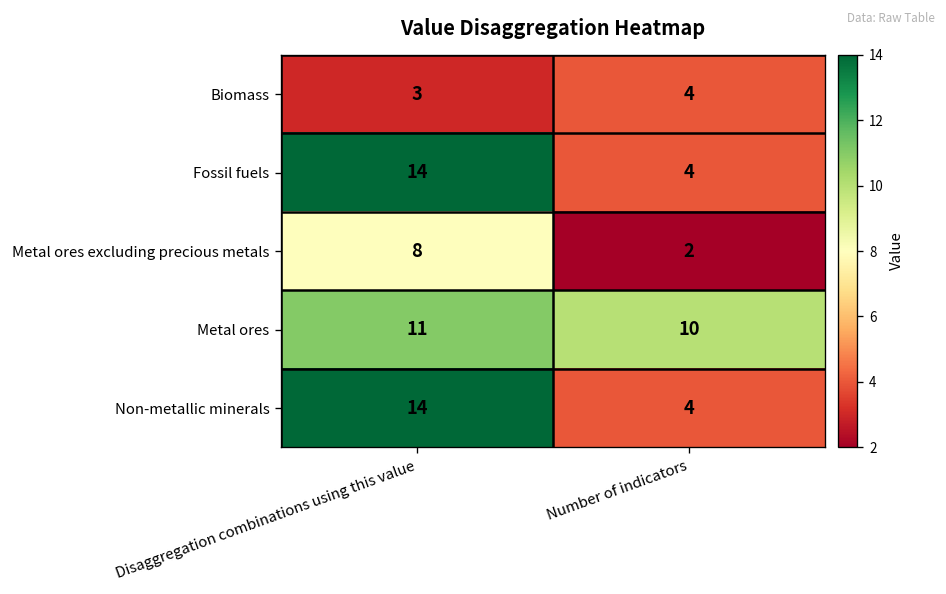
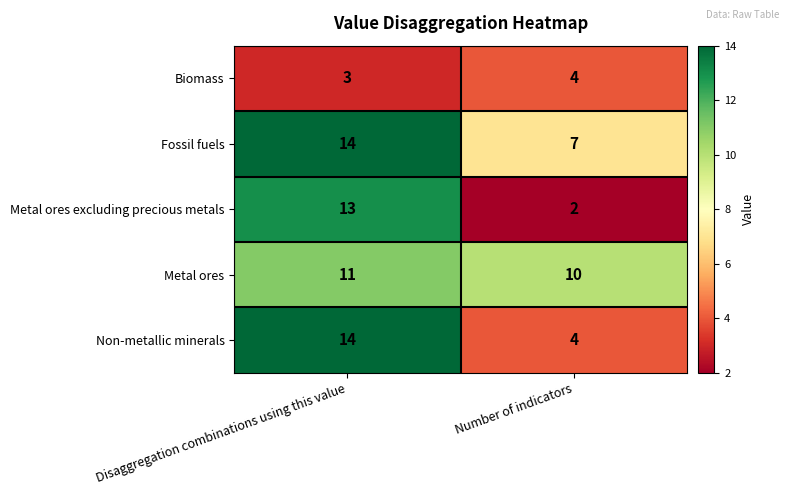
  {
    "Biomass": {
      "Disaggregation combinations using this value": 3,
      "Number of indicators": 4
    },
    "Fossil fuels": {
      "Disaggregation combinations using this value": 14,
-     "Number of indicators": 4
+     "Number of indicators": 7
    },
    "Metal ores excluding precious metals": {
-     "Disaggregation combinations using this value": 8,
+     "Disaggregation combinations using this value": 13,
      "Number of indicators": 2
    },
    "Metal ores": {
      "Disaggregation combinations using this value": 11,
      "Number of indicators": 10
    },
    "Non-metallic minerals": {
      "Disaggregation combinations using this value": 14,
      "Number of indicators": 4
    }
  }
